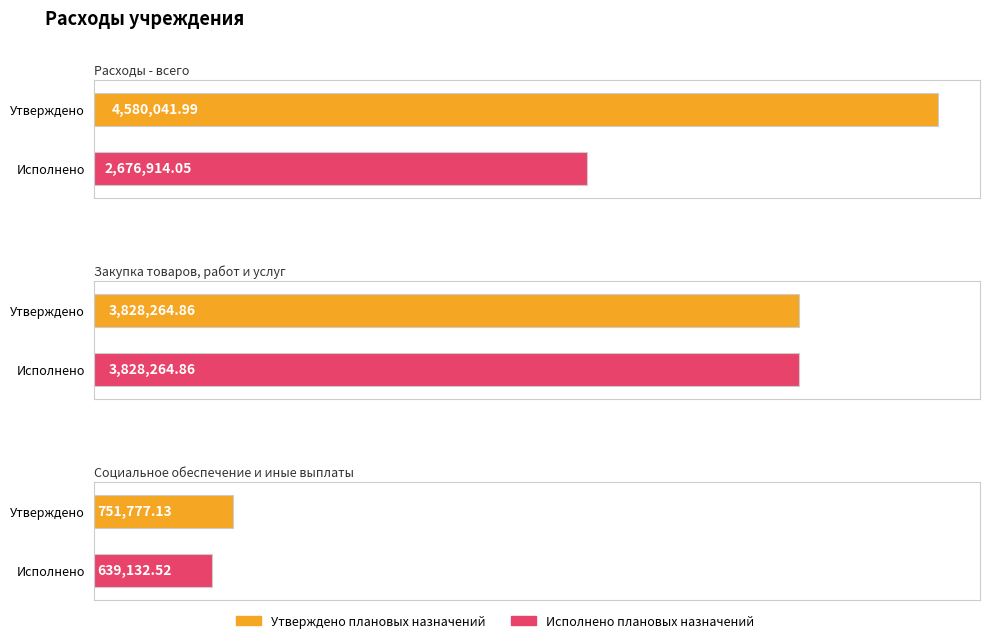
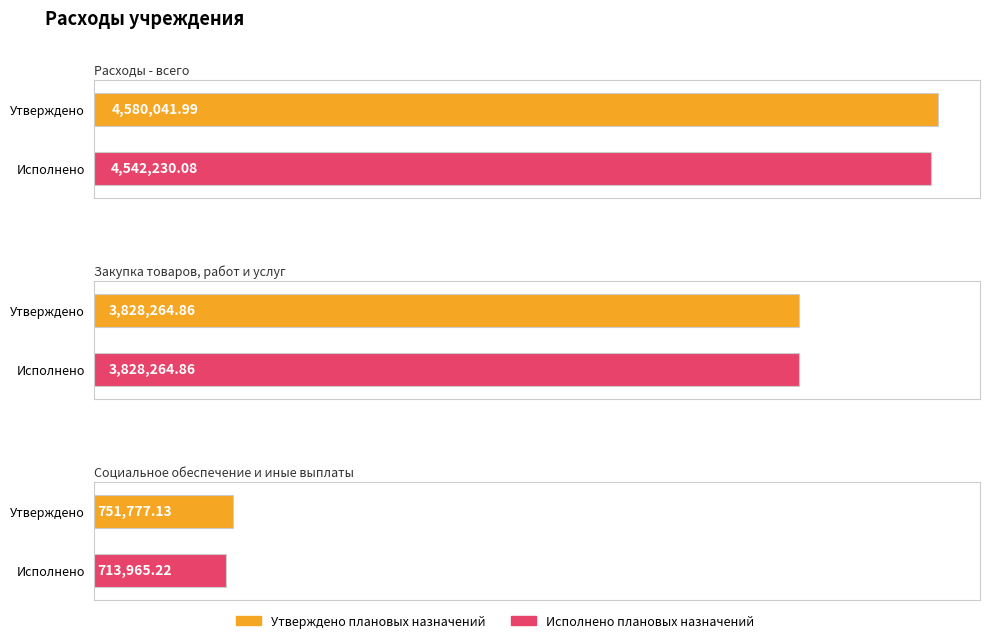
  {
    "Расходы - всего": {
      "Утверждено": "4,580,041.99",
-     "Исполнено": "2,676,914.05"
+     "Исполнено": "4,542,230.08"
    },
    "Закупка товаров, работ и услуг": {
      "Утверждено": "3,828,264.86",
      "Исполнено": "3,828,264.86"
    },
    "Социальное обеспечение и иные выплаты": {
      "Утверждено": "751,777.13",
-     "Исполнено": "639,132.52"
+     "Исполнено": "713,965.22"
    }
  }
